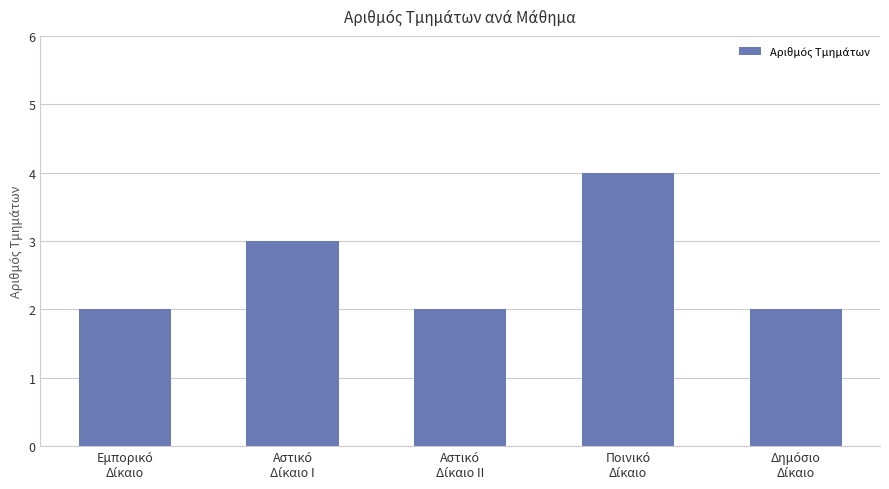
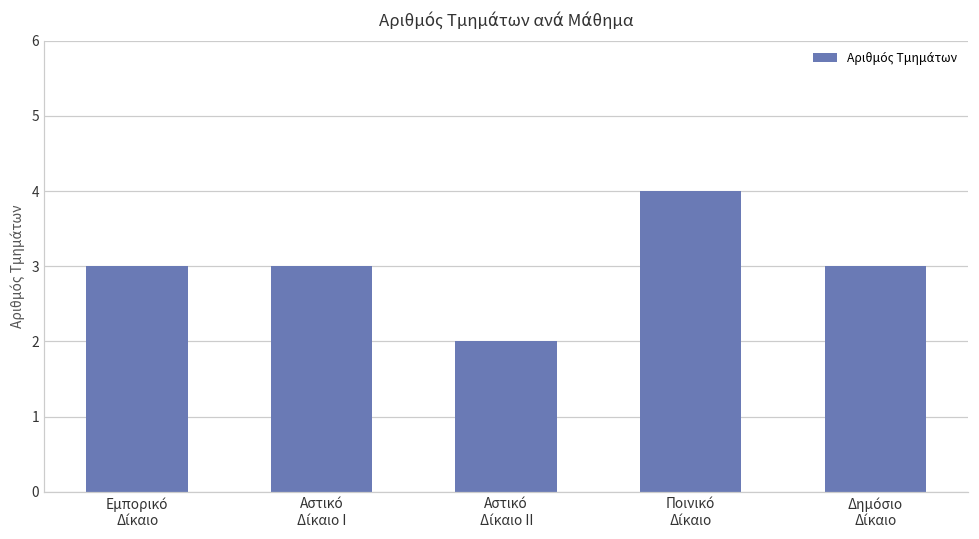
  {
-   "Εμπορικό Δίκαιο": 2,
+   "Εμπορικό Δίκαιο": 3,
    "Αστικό Δίκαιο Ι": 3,
    "Αστικό Δίκαιο ΙΙ": 2,
    "Ποινικό Δίκαιο": 4,
-   "Δημόσιο Δίκαιο": 2
+   "Δημόσιο Δίκαιο": 3
  }
